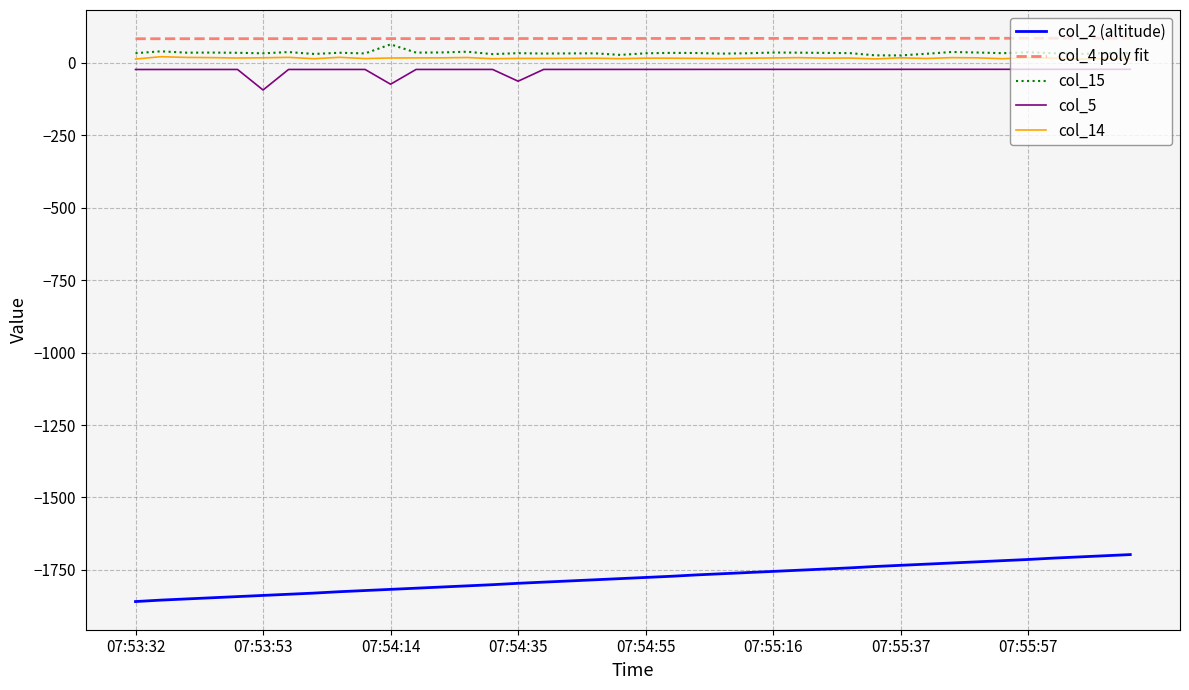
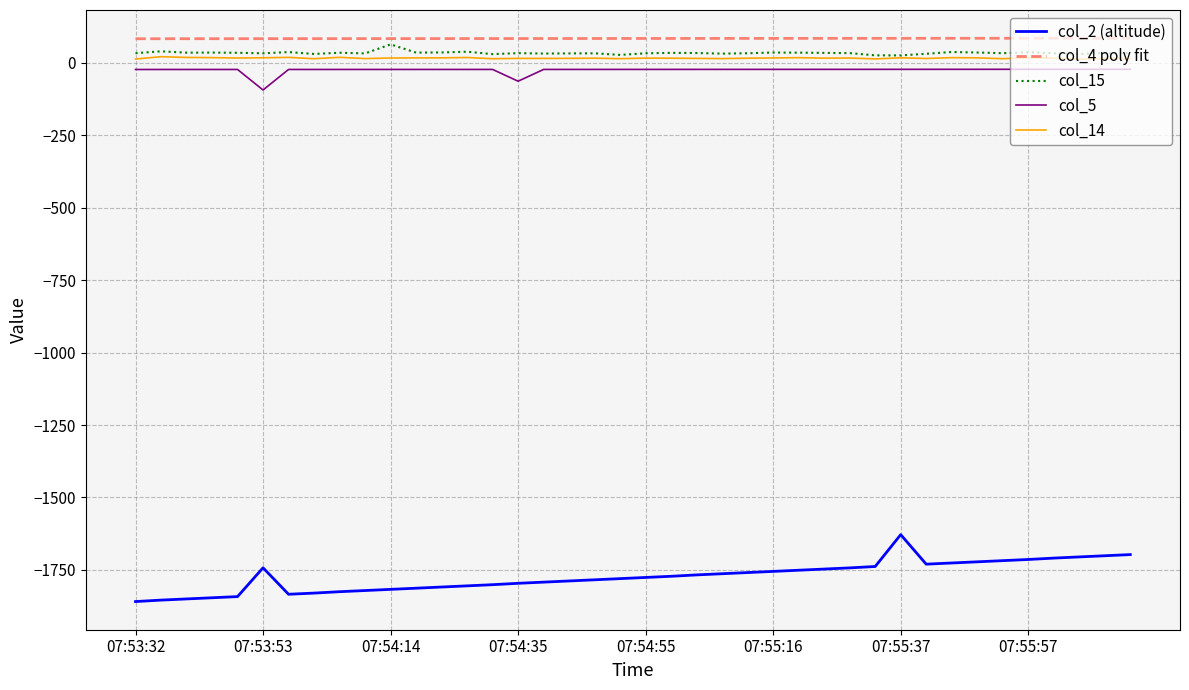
  {
    "col_2 (altitude)": {
      "07:53:32": -1860,
-     "07:53:53": -1840,
+     "07:53:53": -1740,
      "07:54:14": -1820,
      "07:54:35": -1800,
      "07:54:55": -1780,
      "07:55:16": -1760,
-     "07:55:37": -1730,
+     "07:55:37": -1630,
      "07:55:57": -1710
    },
    "col_4 poly fit": {
      "07:53:32": 80,
      "07:53:53": 80,
      "07:54:14": 80,
      "07:54:35": 80,
      "07:54:55": 80,
      "07:55:16": 80,
      "07:55:37": 80
    },
    "col_15": {
      "07:53:32": 30,
      "07:53:53": 30,
      "07:54:14": 60,
      "07:54:35": 30,
      "07:54:55": 30,
      "07:55:16": 40
    },
    "col_5": {
      "07:53:32": -20,
      "07:53:53": -90,
-     "07:54:14": -70,
+     "07:54:14": -20,
      "07:54:35": -60,
      "07:54:55": -20,
      "07:55:16": -20,
      "07:55:37": -20
    },
    "col_14": {
      "07:53:32": 10,
      "07:53:53": 20,
      "07:54:14": 20,
      "07:54:35": 20,
      "07:54:55": 20,
      "07:55:16": 20
    }
  }
